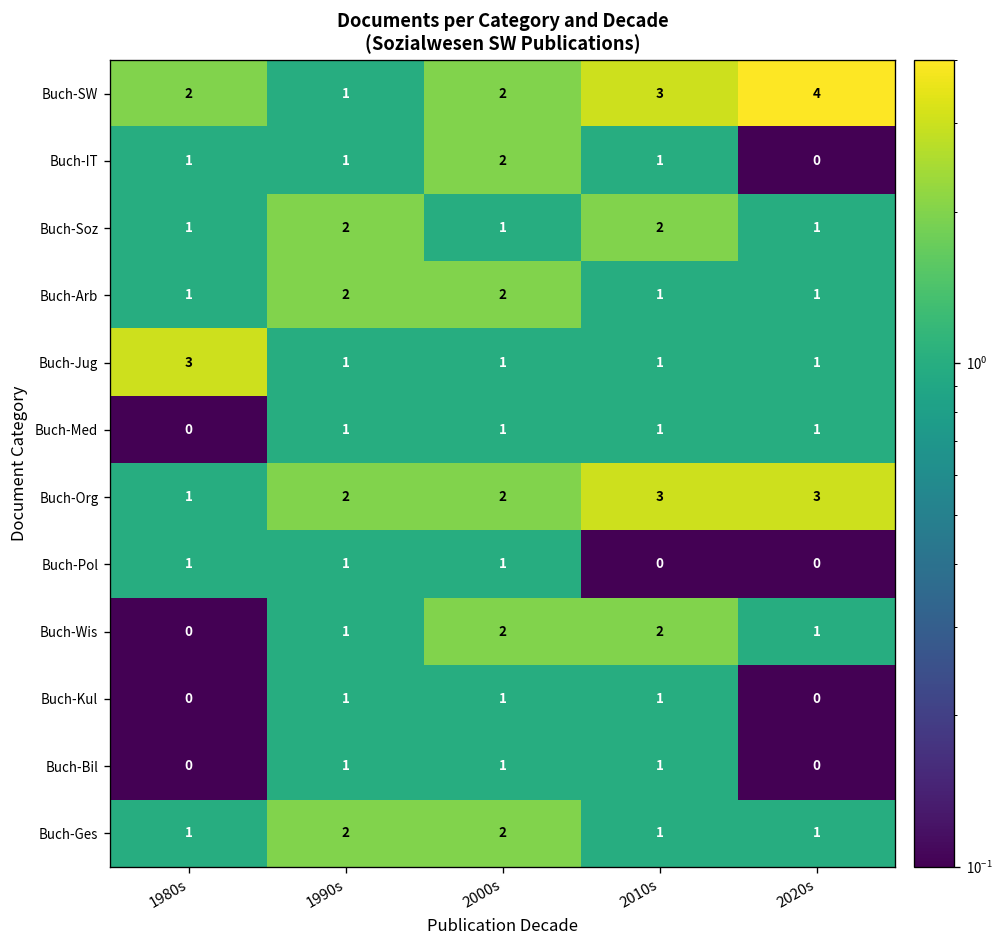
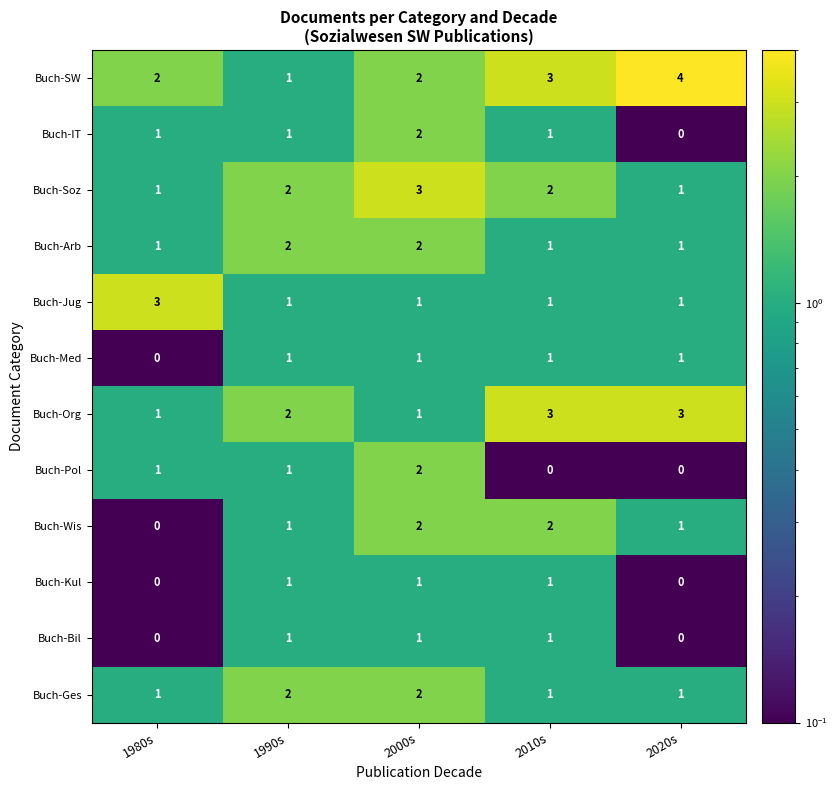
  {
    "Buch-SW": {
      "1980s": 2,
      "1990s": 1,
      "2000s": 2,
      "2010s": 3,
      "2020s": 4
    },
    "Buch-IT": {
      "1980s": 1,
      "1990s": 1,
      "2000s": 2,
      "2010s": 1,
      "2020s": 0
    },
    "Buch-Soz": {
      "1980s": 1,
      "1990s": 2,
-     "2000s": 1,
+     "2000s": 3,
      "2010s": 2,
      "2020s": 1
    },
    "Buch-Arb": {
      "1980s": 1,
      "1990s": 2,
      "2000s": 2,
      "2010s": 1,
      "2020s": 1
    },
    "Buch-Jug": {
      "1980s": 3,
      "1990s": 1,
      "2000s": 1,
      "2010s": 1,
      "2020s": 1
    },
    "Buch-Med": {
      "1980s": 0,
      "1990s": 1,
      "2000s": 1,
      "2010s": 1,
      "2020s": 1
    },
    "Buch-Org": {
      "1980s": 1,
      "1990s": 2,
-     "2000s": 2,
+     "2000s": 1,
      "2010s": 3,
      "2020s": 3
    },
    "Buch-Pol": {
      "1980s": 1,
      "1990s": 1,
-     "2000s": 1,
+     "2000s": 2,
      "2010s": 0,
      "2020s": 0
    },
    "Buch-Wis": {
      "1980s": 0,
      "1990s": 1,
      "2000s": 2,
      "2010s": 2,
      "2020s": 1
    },
    "Buch-Kul": {
      "1980s": 0,
      "1990s": 1,
      "2000s": 1,
      "2010s": 1,
      "2020s": 0
    },
    "Buch-Bil": {
      "1980s": 0,
      "1990s": 1,
      "2000s": 1,
      "2010s": 1,
      "2020s": 0
    },
    "Buch-Ges": {
      "1980s": 1,
      "1990s": 2,
      "2000s": 2,
      "2010s": 1,
      "2020s": 1
    }
  }
